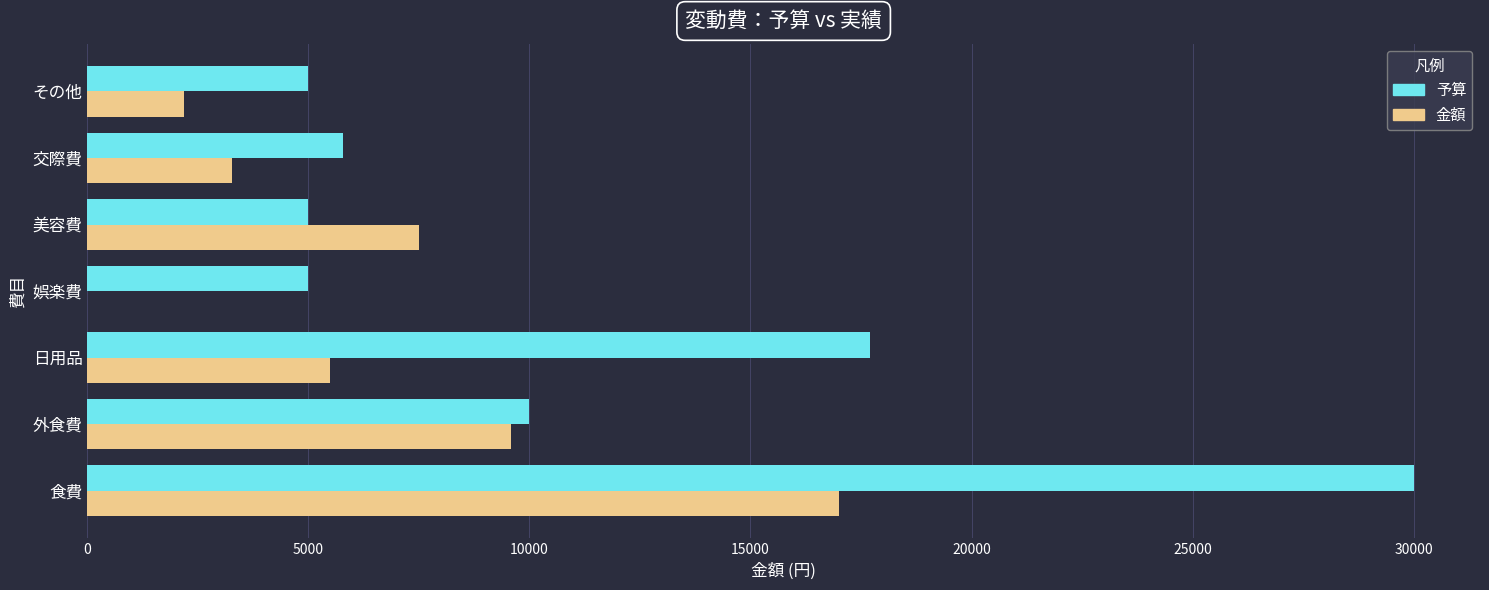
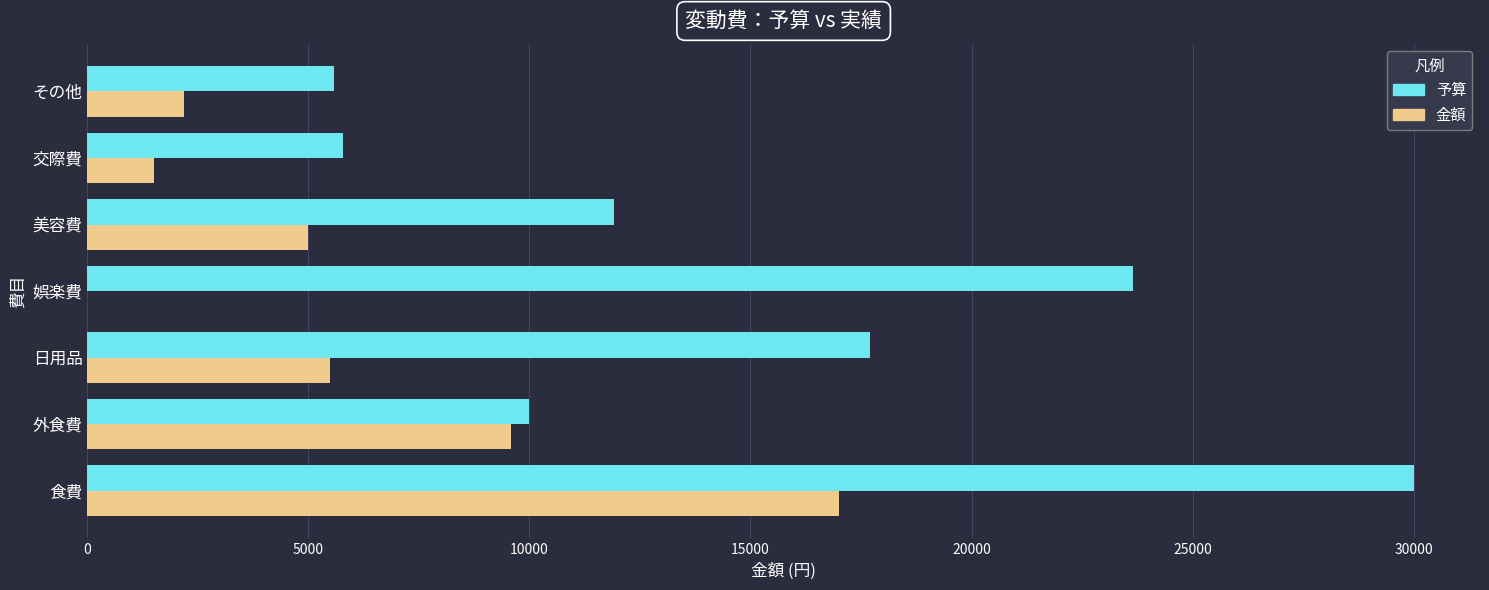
  {
    "予算": {
-     "その他": 5000,
+     "その他": 5600,
      "交際費": 5800,
-     "美容費": 5000,
-     "娯楽費": 5000,
+     "美容費": 11900,
+     "娯楽費": 23600,
      "日用品": 17700,
      "外食費": 10000,
      "食費": 30000
    },
    "金額": {
      "その他": 2200,
-     "交際費": 3300,
-     "美容費": 7500,
+     "交際費": 1500,
+     "美容費": 5000,
      "娯楽費": 0,
      "日用品": 5500,
      "外食費": 9600,
      "食費": 17000
    }
  }
